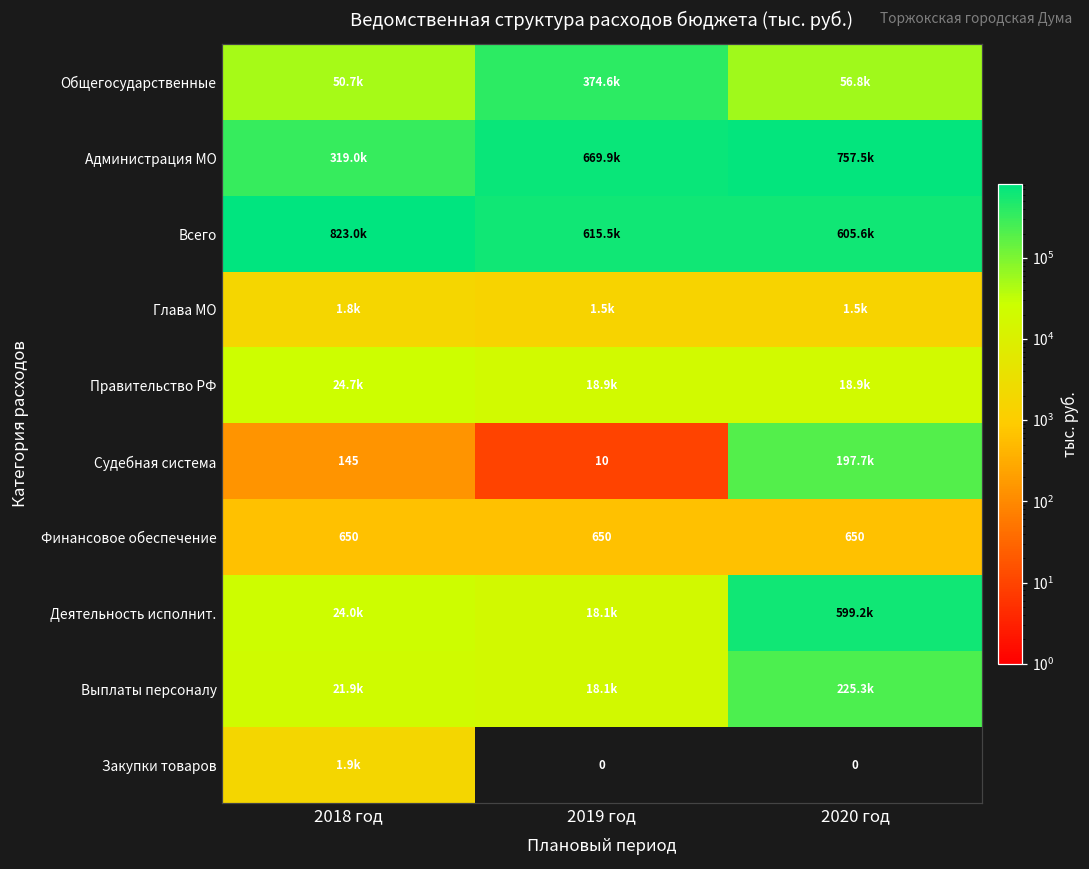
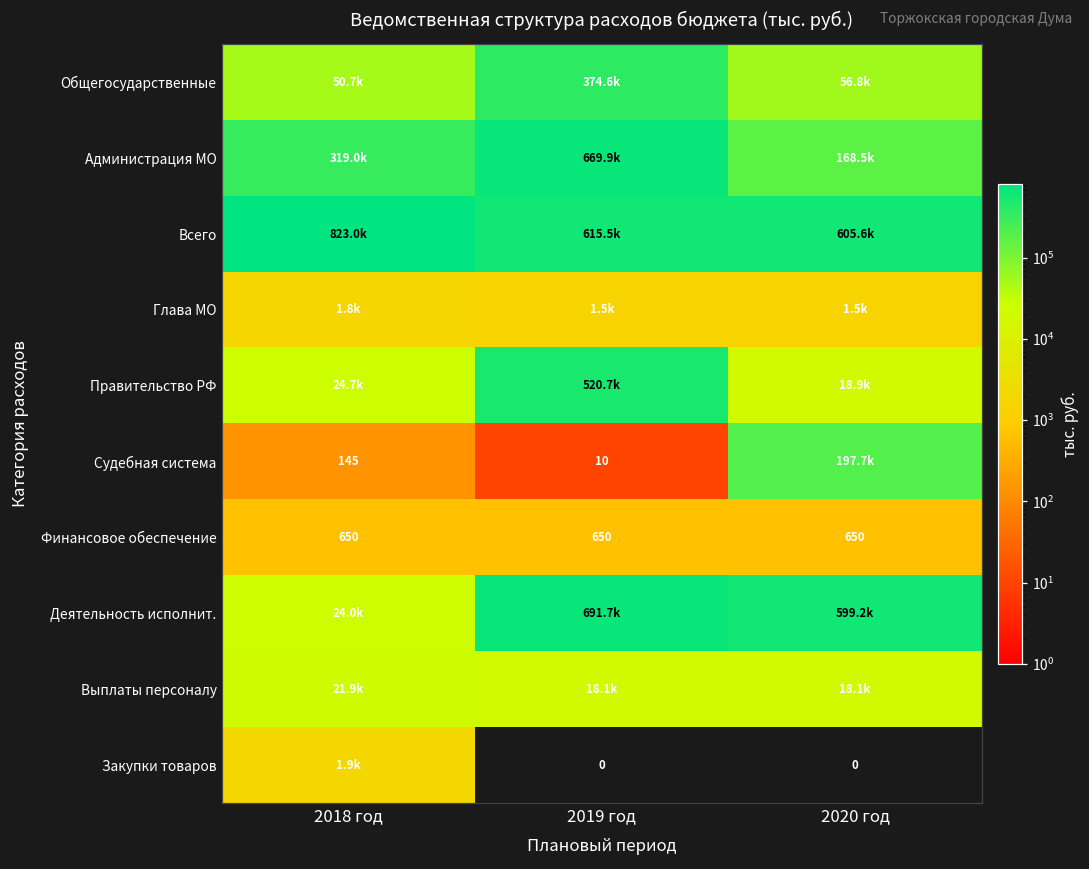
  {
    "Общегосударственные": {
      "2018 год": "50.7k",
      "2019 год": "374.6k",
      "2020 год": "56.8k"
    },
    "Администрация МО": {
      "2018 год": "319.0k",
      "2019 год": "669.9k",
-     "2020 год": "757.5k"
+     "2020 год": "168.5k"
    },
    "Всего": {
      "2018 год": "823.0k",
      "2019 год": "615.5k",
      "2020 год": "605.6k"
    },
    "Глава МО": {
      "2018 год": "1.8k",
      "2019 год": "1.5k",
      "2020 год": "1.5k"
    },
    "Правительство РФ": {
      "2018 год": "24.7k",
-     "2019 год": "18.9k",
+     "2019 год": "520.7k",
      "2020 год": "18.9k"
    },
    "Судебная система": {
      "2018 год": "145",
      "2019 год": "10",
      "2020 год": "197.7k"
    },
    "Финансовое обеспечение": {
      "2018 год": "650",
      "2019 год": "650",
      "2020 год": "650"
    },
    "Деятельность исполнит.": {
      "2018 год": "24.0k",
-     "2019 год": "18.1k",
+     "2019 год": "691.7k",
      "2020 год": "599.2k"
    },
    "Выплаты персоналу": {
      "2018 год": "21.9k",
      "2019 год": "18.1k",
-     "2020 год": "225.3k"
+     "2020 год": "18.1k"
    },
    "Закупки товаров": {
      "2018 год": "1.9k",
      "2019 год": "0",
      "2020 год": "0"
    }
  }
